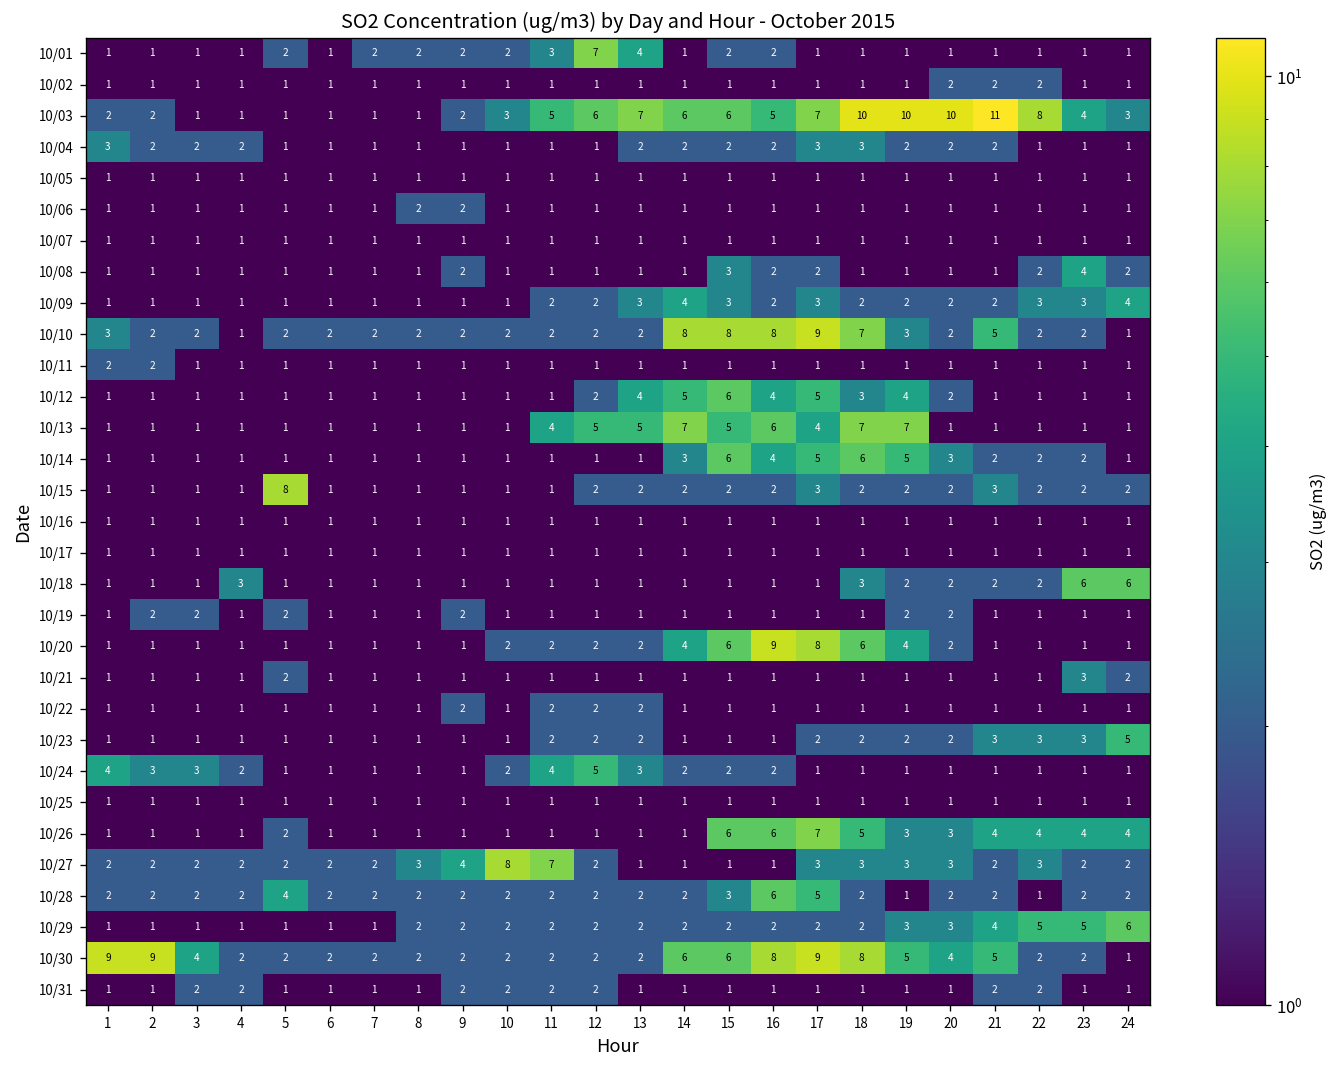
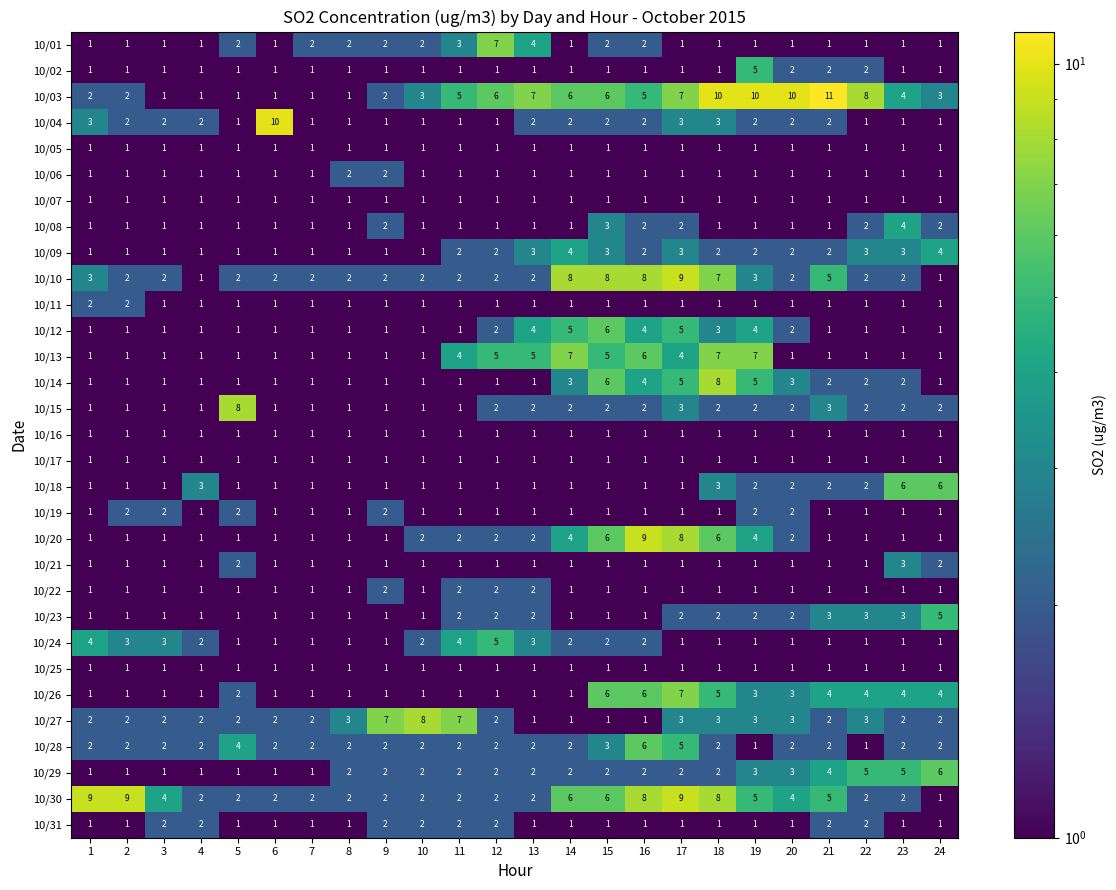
  {
    "10/02": {
      "1": 1,
      "2": 1,
      "3": 1,
      "4": 1,
      "5": 1,
      "6": 1,
      "7": 1,
      "8": 1,
      "9": 1,
      "10": 1,
      "11": 1,
      "12": 1,
      "13": 1,
      "14": 1,
      "15": 1,
      "16": 1,
      "17": 1,
      "18": 1,
-     "19": 1,
+     "19": 5,
      "20": 2,
      "21": 2,
      "22": 2,
      "23": 1,
      "24": 1
    },
    "10/04": {
      "1": 3,
      "2": 2,
      "3": 2,
      "4": 2,
      "5": 1,
-     "6": 1,
+     "6": 10,
      "7": 1,
      "8": 1,
      "9": 1,
      "10": 1,
      "11": 1,
      "12": 1,
      "13": 2,
      "14": 2,
      "15": 2,
      "16": 2,
      "17": 3,
      "18": 3,
      "19": 2,
      "20": 2,
      "21": 2,
      "22": 1,
      "23": 1,
      "24": 1
    },
    "10/14": {
      "1": 1,
      "2": 1,
      "3": 1,
      "4": 1,
      "5": 1,
      "6": 1,
      "7": 1,
      "8": 1,
      "9": 1,
      "10": 1,
      "11": 1,
      "12": 1,
      "13": 1,
      "14": 3,
      "15": 6,
      "16": 4,
      "17": 5,
-     "18": 6,
+     "18": 8,
      "19": 5,
      "20": 3,
      "21": 2,
      "22": 2,
      "23": 2,
      "24": 1
    },
    "10/27": {
      "1": 2,
      "2": 2,
      "3": 2,
      "4": 2,
      "5": 2,
      "6": 2,
      "7": 2,
      "8": 3,
-     "9": 4,
+     "9": 7,
      "10": 8,
      "11": 7,
      "12": 2,
      "13": 1,
      "14": 1,
      "15": 1,
      "16": 1,
      "17": 3,
      "18": 3,
      "19": 3,
      "20": 3,
      "21": 2,
      "22": 3,
      "23": 2,
      "24": 2
    }
  }
